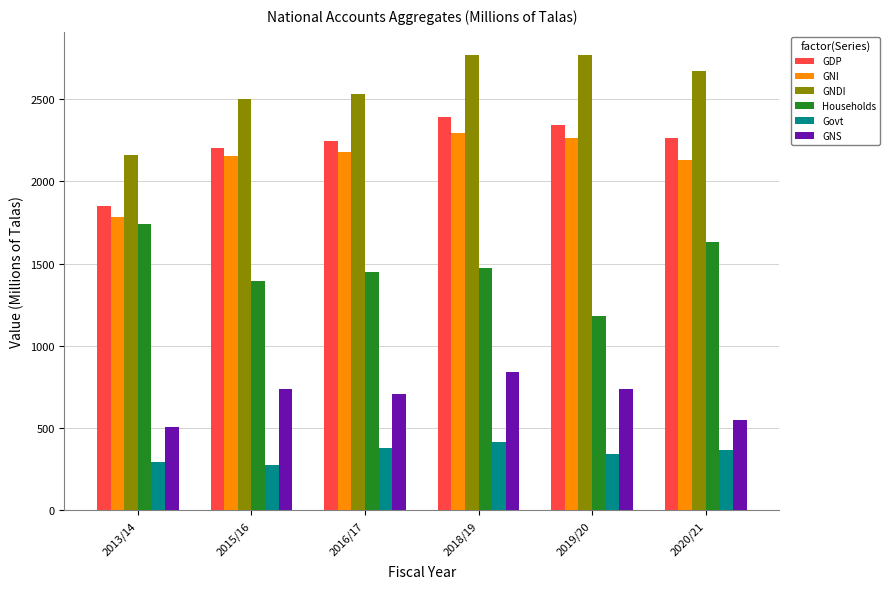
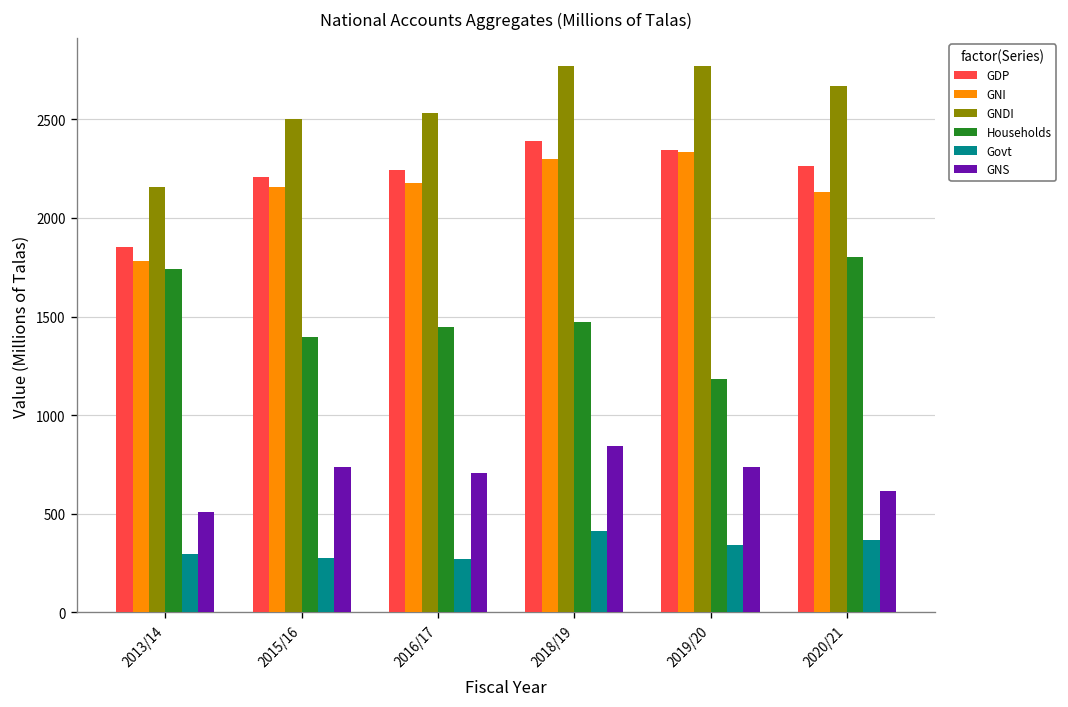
  {
    "GDP": {
      "2013/14": 1850,
      "2015/16": 2210,
      "2016/17": 2240,
      "2018/19": 2390,
      "2019/20": 2340,
      "2020/21": 2260
    },
    "GNI": {
      "2013/14": 1780,
      "2015/16": 2160,
      "2016/17": 2180,
      "2018/19": 2300,
-     "2019/20": 2260,
+     "2019/20": 2330,
      "2020/21": 2130
    },
    "GNDI": {
      "2013/14": 2160,
      "2015/16": 2500,
      "2016/17": 2530,
      "2018/19": 2770,
      "2019/20": 2770,
      "2020/21": 2670
    },
    "Households": {
      "2013/14": 1740,
      "2015/16": 1390,
      "2016/17": 1450,
      "2018/19": 1470,
      "2019/20": 1180,
-     "2020/21": 1630
+     "2020/21": 1800
    },
    "Govt": {
      "2013/14": 290,
      "2015/16": 280,
-     "2016/17": 380,
+     "2016/17": 270,
      "2018/19": 410,
      "2019/20": 340,
      "2020/21": 370
    },
    "GNS": {
      "2013/14": 510,
      "2015/16": 740,
      "2016/17": 710,
      "2018/19": 840,
      "2019/20": 740,
-     "2020/21": 550
+     "2020/21": 610
    }
  }
